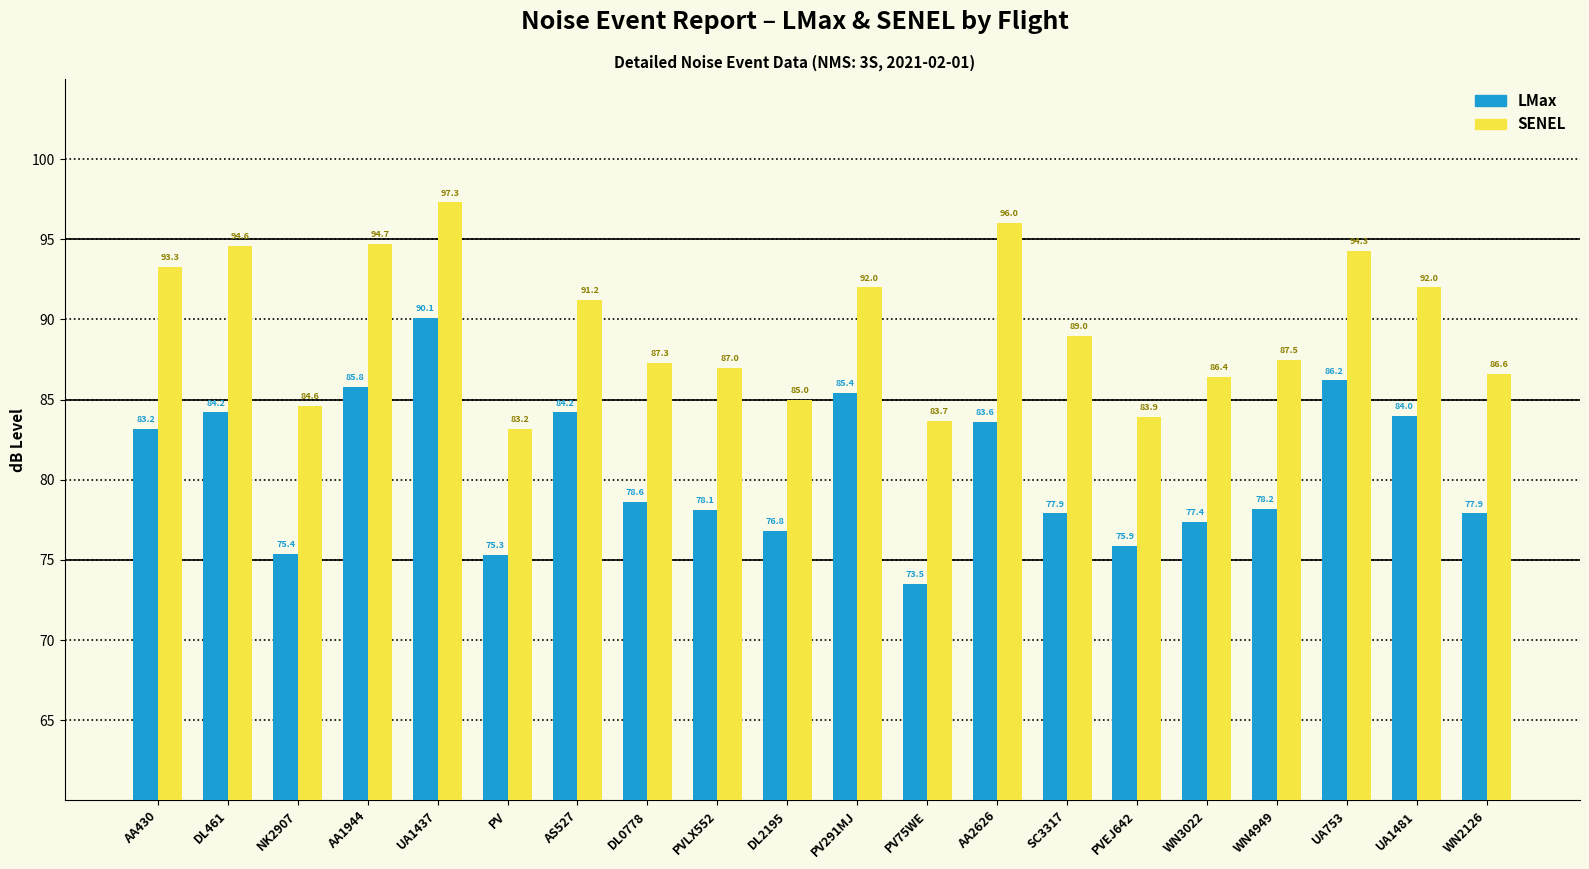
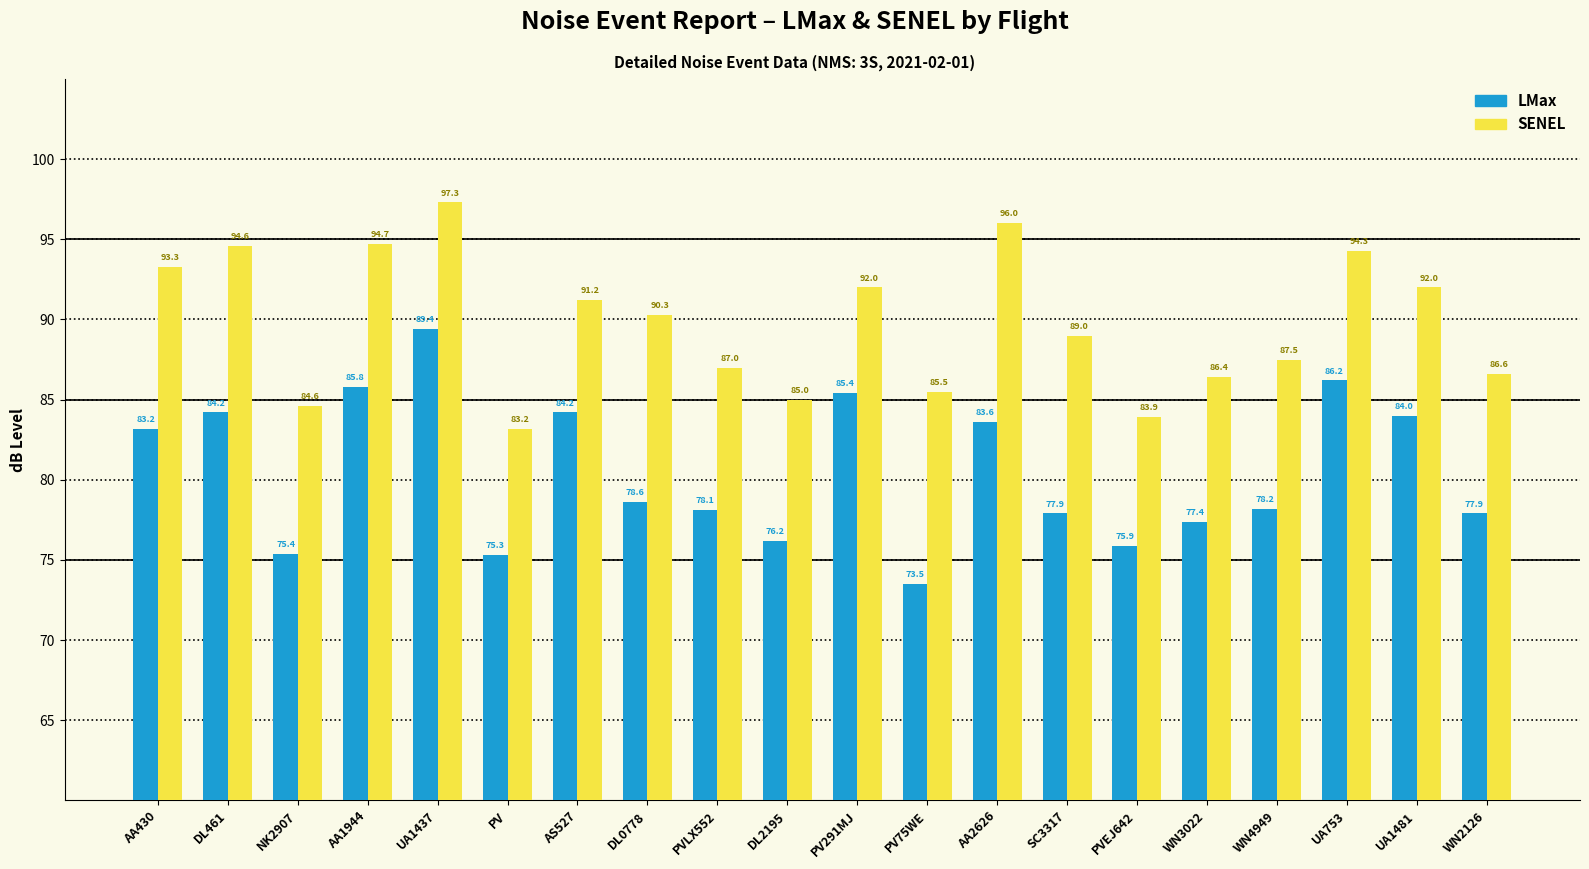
  {
    "LMax": {
      "AA430": 83.2,
      "DL461": 84.2,
      "NK2907": 75.4,
      "AA1944": 85.8,
-     "UA1437": 90.1,
+     "UA1437": 89.4,
      "PV": 75.3,
      "AS527": 84.2,
      "DL0778": 78.6,
      "PVLX552": 78.1,
-     "DL2195": 76.8,
+     "DL2195": 76.2,
      "PV291MJ": 85.4,
      "PV75WE": 73.5,
      "AA2626": 83.6,
      "SC3317": 77.9,
      "PVEJ642": 75.9,
      "WN3022": 77.4,
      "WN4949": 78.2,
      "UA753": 86.2,
      "UA1481": 84.0,
      "WN2126": 77.9
    },
    "SENEL": {
      "AA430": 93.3,
      "DL461": 94.6,
      "NK2907": 84.6,
      "AA1944": 94.7,
      "UA1437": 97.3,
      "PV": 83.2,
      "AS527": 91.2,
-     "DL0778": 87.3,
+     "DL0778": 90.3,
      "PVLX552": 87.0,
      "DL2195": 85.0,
      "PV291MJ": 92.0,
-     "PV75WE": 83.7,
+     "PV75WE": 85.5,
      "AA2626": 96.0,
      "SC3317": 89.0,
      "PVEJ642": 83.9,
      "WN3022": 86.4,
      "WN4949": 87.5,
      "UA753": 94.3,
      "UA1481": 92.0,
      "WN2126": 86.6
    }
  }
